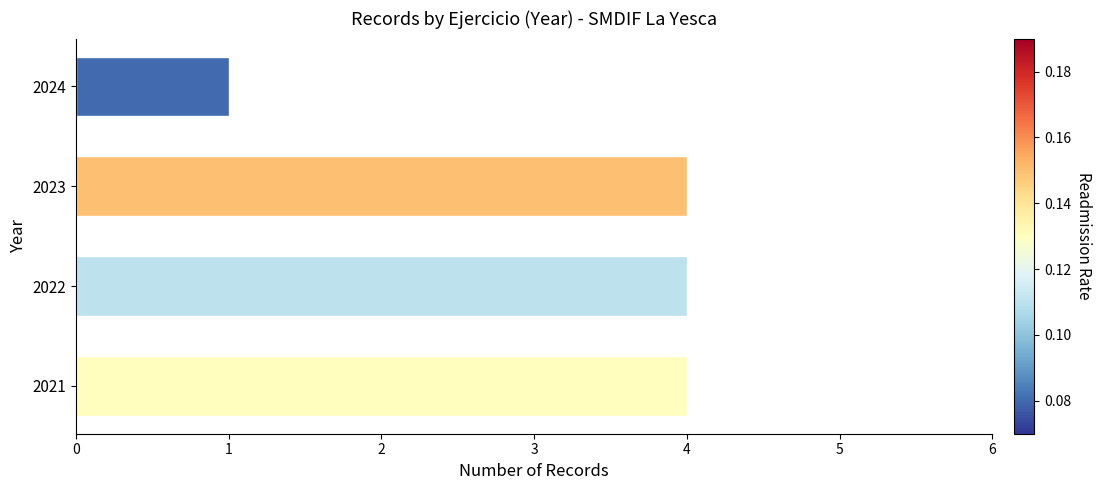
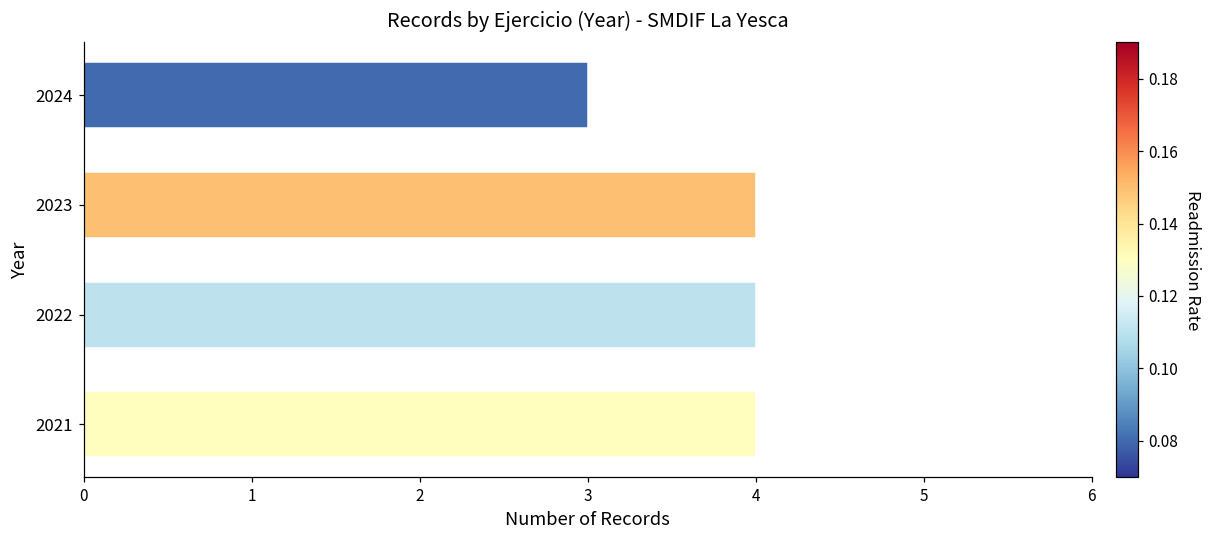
  {
-   "2024": 1,
+   "2024": 3,
    "2023": 4,
    "2022": 4,
    "2021": 4
  }
